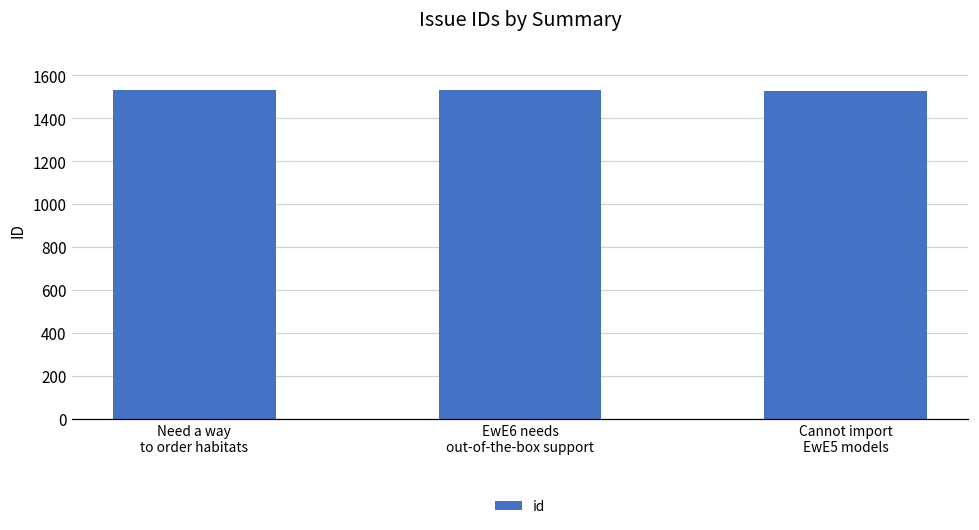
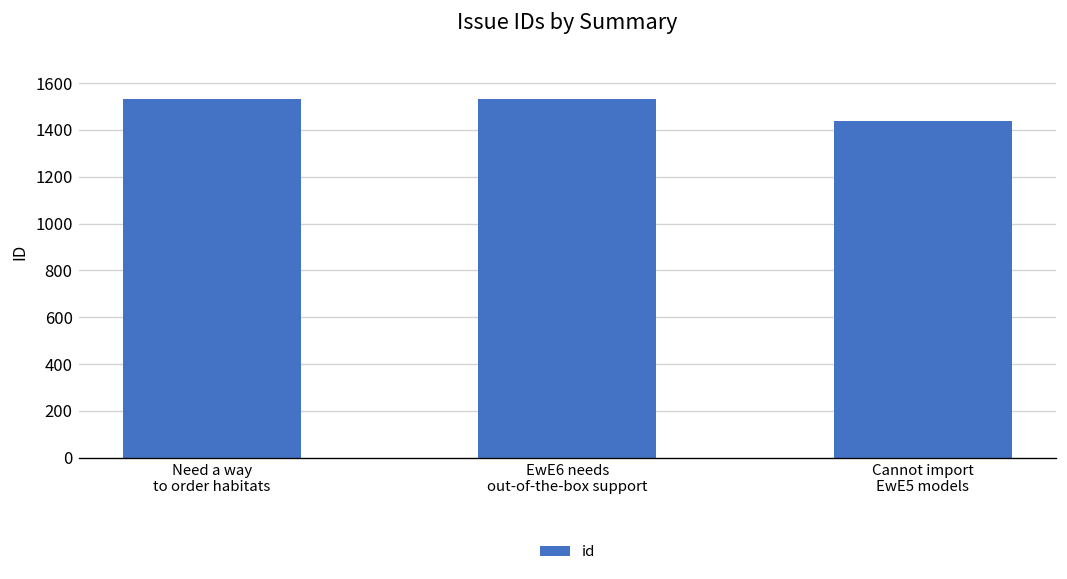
  {
    "Need a way to order habitats": 1530,
    "EwE6 needs out-of-the-box support": 1530,
-   "Cannot import EwE5 models": 1530
+   "Cannot import EwE5 models": 1440
  }
